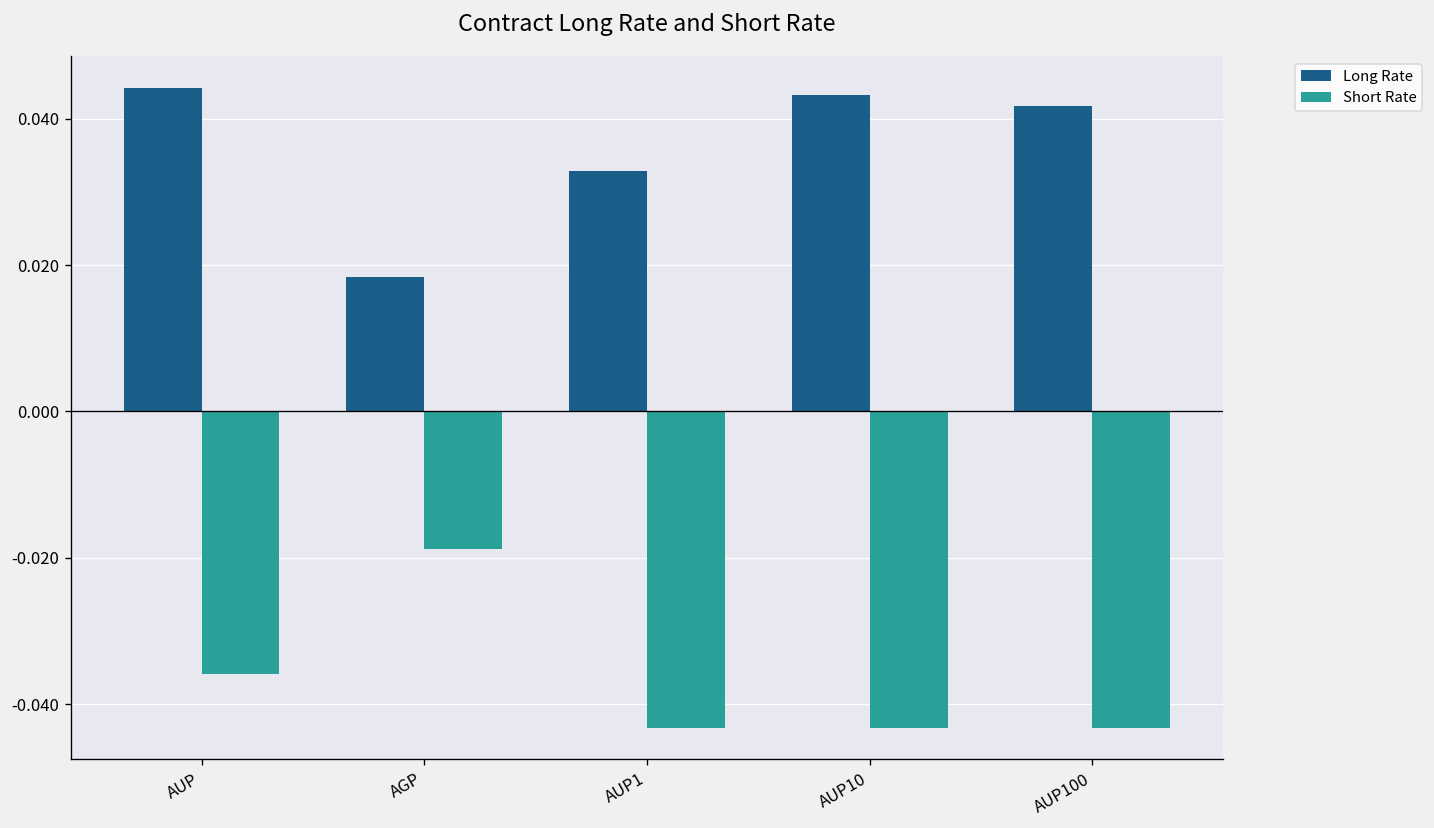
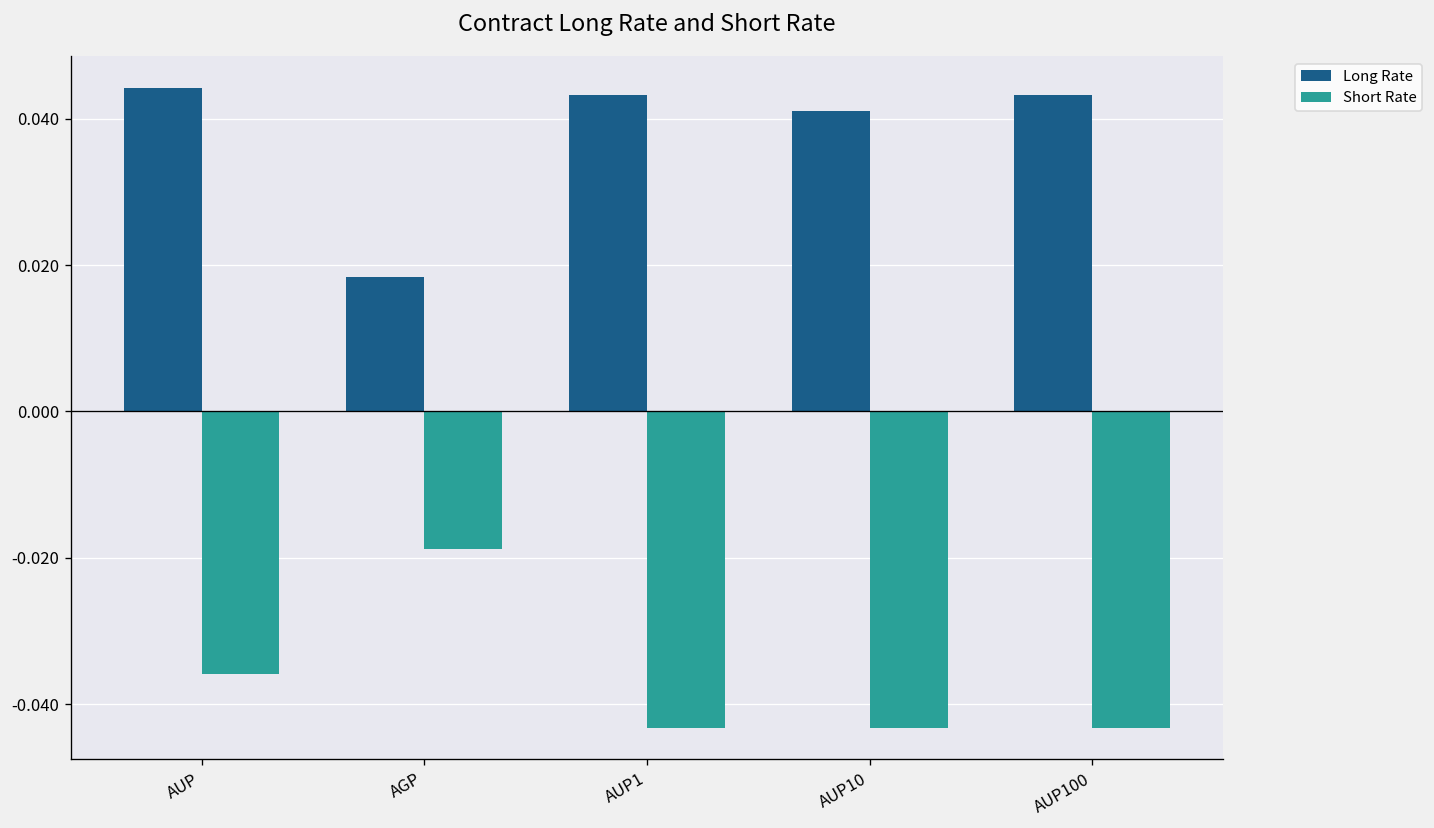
  {
    "Long Rate": {
      "AUP": 0.044,
      "AGP": 0.018,
-     "AUP1": 0.033,
-     "AUP10": 0.043,
-     "AUP100": 0.042
+     "AUP1": 0.043,
+     "AUP10": 0.041,
+     "AUP100": 0.043
    },
    "Short Rate": {
      "AUP": -0.036,
      "AGP": -0.019,
      "AUP1": -0.043,
      "AUP10": -0.043,
      "AUP100": -0.043
    }
  }
